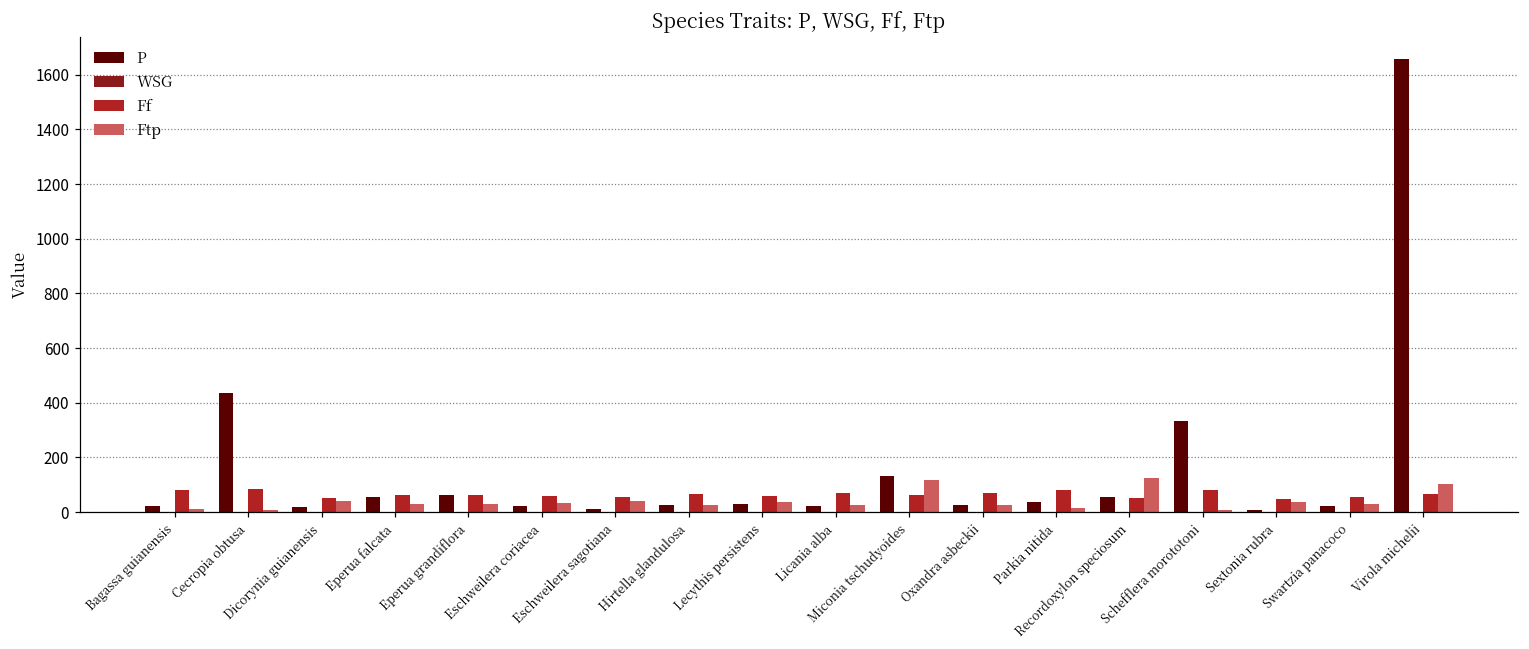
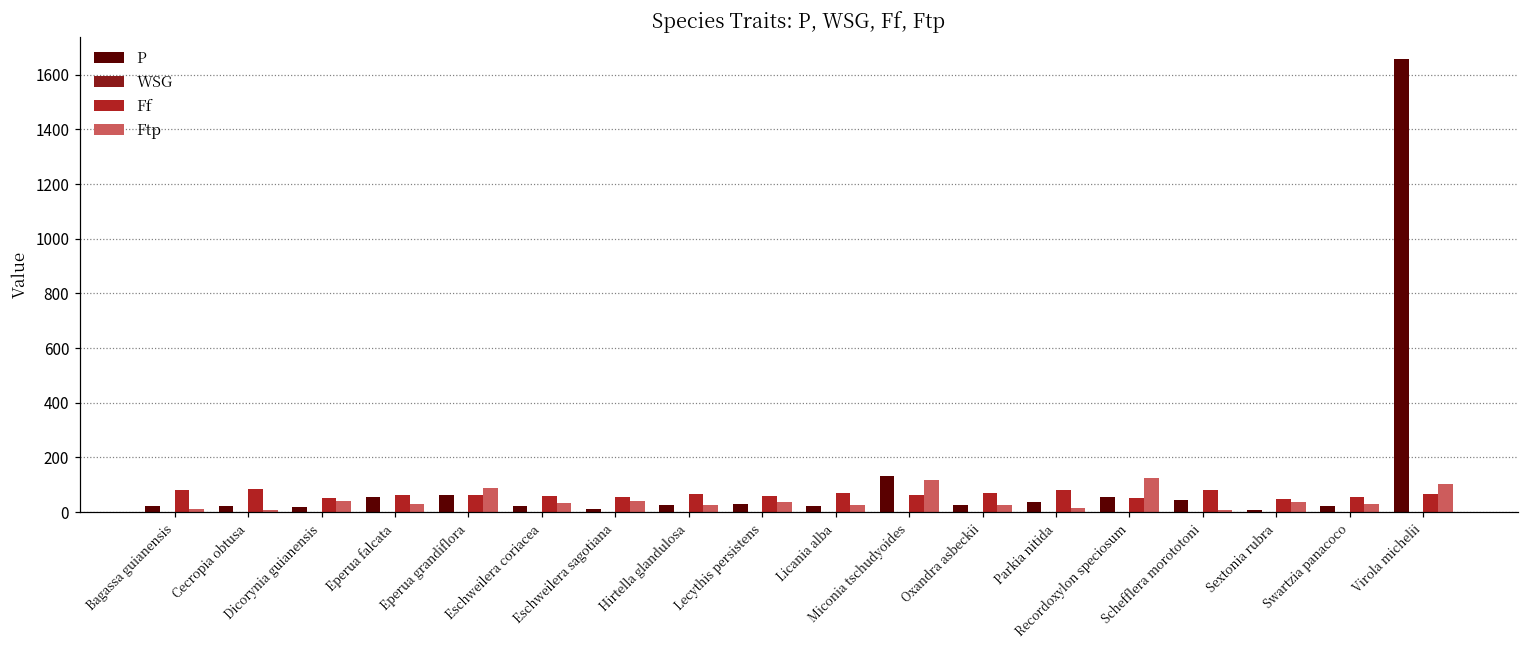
  {
    "P": {
      "Bagassa guianensis": 20,
-     "Cecropia obtusa": 440,
+     "Cecropia obtusa": 20,
      "Dicorynia guianensis": 20,
      "Eperua falcata": 50,
      "Eperua grandiflora": 60,
      "Eschweilera coriacea": 20,
      "Eschweilera sagotiana": 10,
      "Hirtella glandulosa": 30,
      "Lecythis persistens": 30,
      "Licania alba": 20,
      "Miconia tschudyoides": 130,
      "Oxandra asbeckii": 20,
      "Parkia nitida": 40,
      "Recordoxylon speciosum": 50,
-     "Schefflera morototoni": 330,
+     "Schefflera morototoni": 40,
      "Swartzia panacoco": 20,
      "Virola michelii": 1660
    },
    "Ftp": {
      "Bagassa guianensis": 10,
      "Dicorynia guianensis": 40,
      "Eperua falcata": 30,
-     "Eperua grandiflora": 30,
+     "Eperua grandiflora": 90,
      "Eschweilera coriacea": 30,
      "Eschweilera sagotiana": 40,
      "Hirtella glandulosa": 20,
      "Lecythis persistens": 40,
      "Licania alba": 30,
      "Miconia tschudyoides": 120,
      "Oxandra asbeckii": 30,
      "Parkia nitida": 20,
      "Recordoxylon speciosum": 120,
      "Sextonia rubra": 40,
      "Swartzia panacoco": 30,
      "Virola michelii": 100
    }
  }
